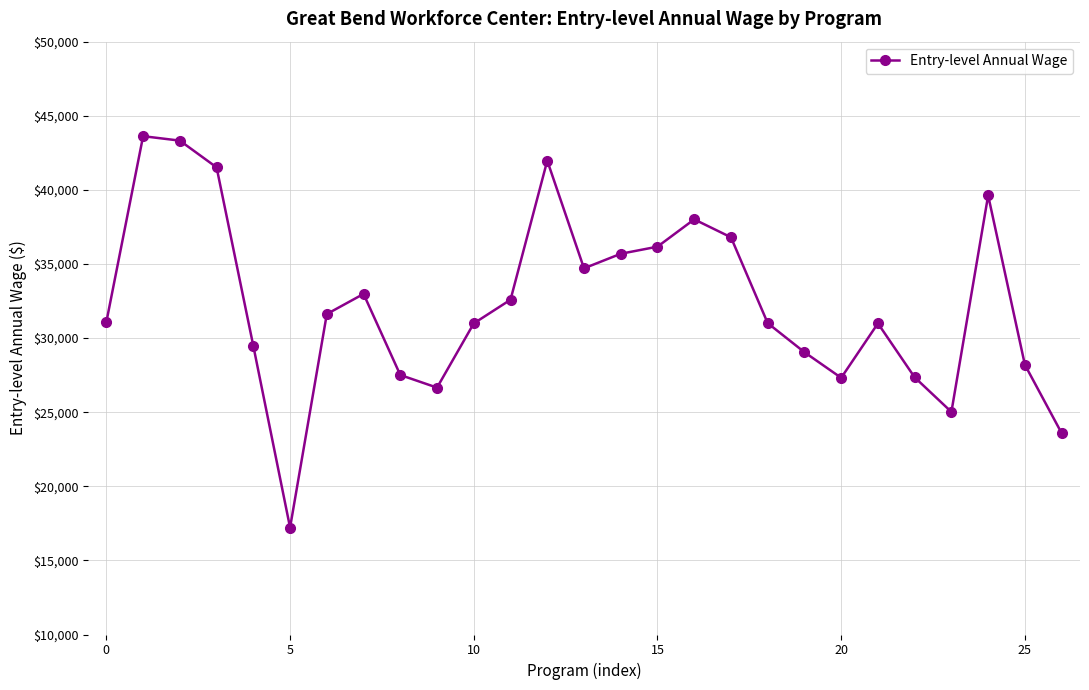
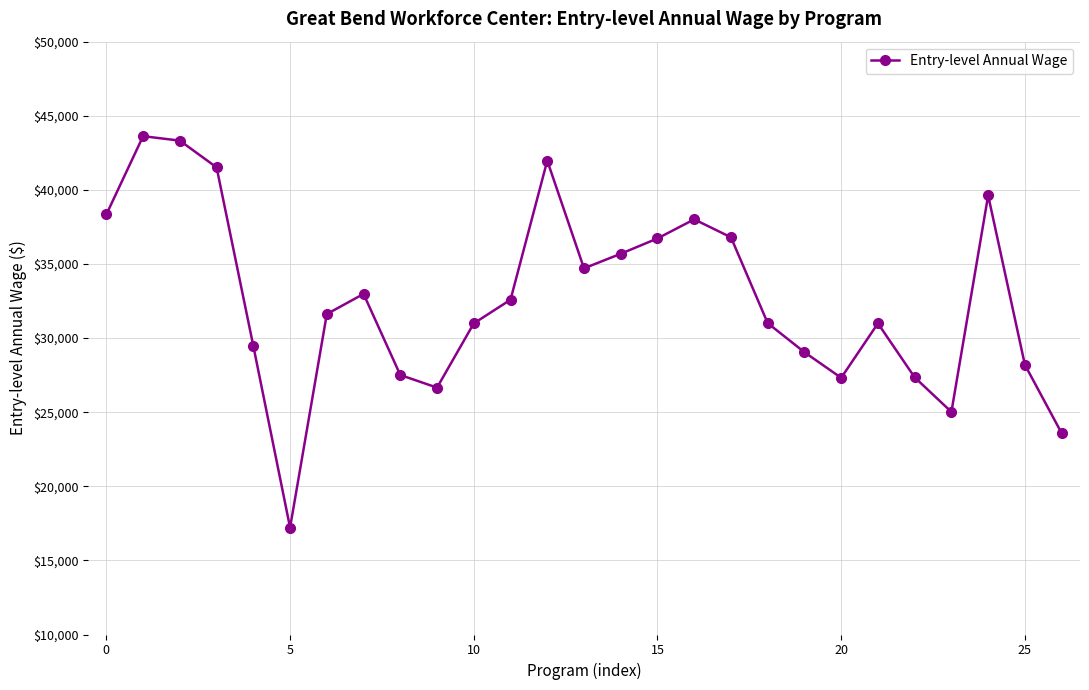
  {
-   "0": "$31,100",
+   "0": "$38,300",
    "5": "$17,200",
    "10": "$31,000",
-   "15": "$36,200",
+   "15": "$36,700",
    "20": "$27,300",
    "25": "$28,200"
  }
